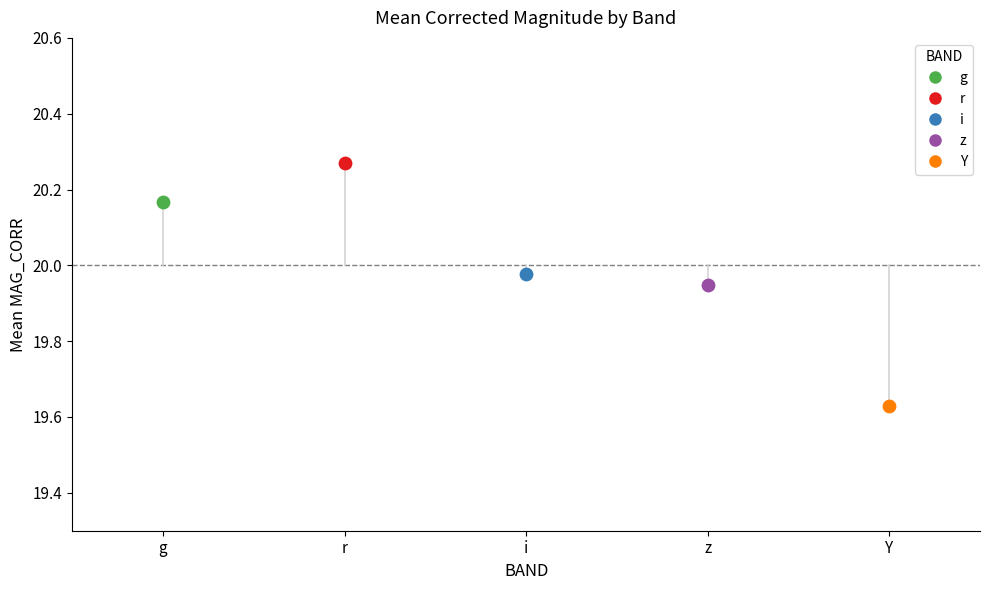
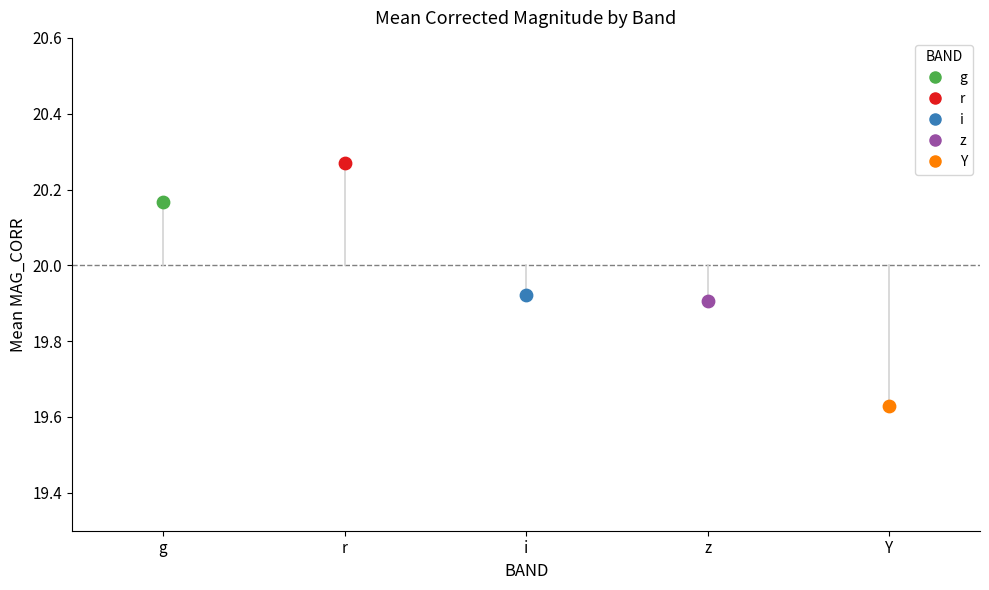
  {
    "i": {
-     "i": 19.98
+     "i": 19.92
    },
    "z": {
-     "z": 19.95
+     "z": 19.91
    }
  }
